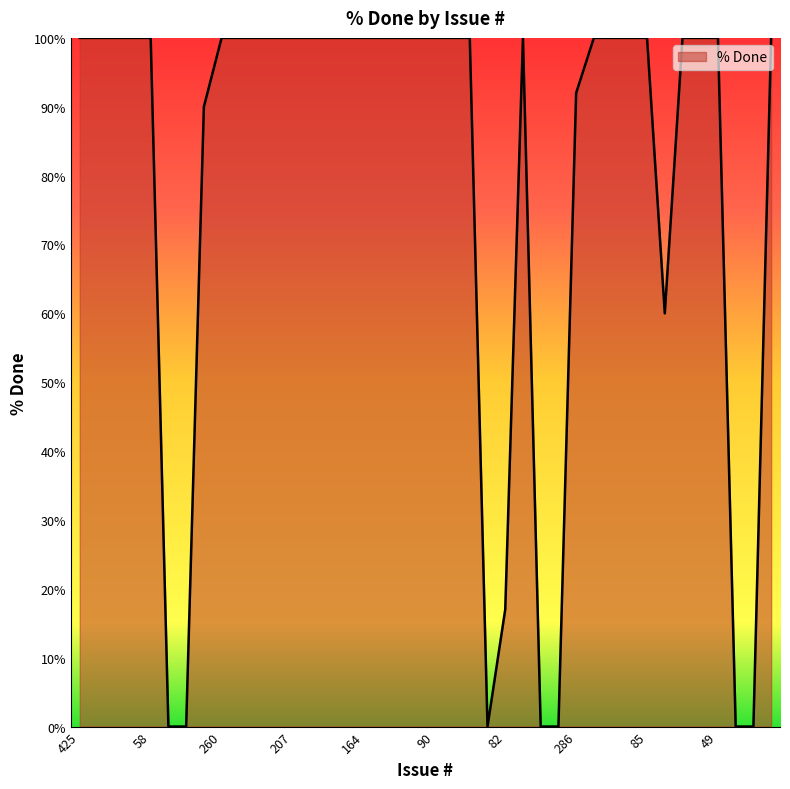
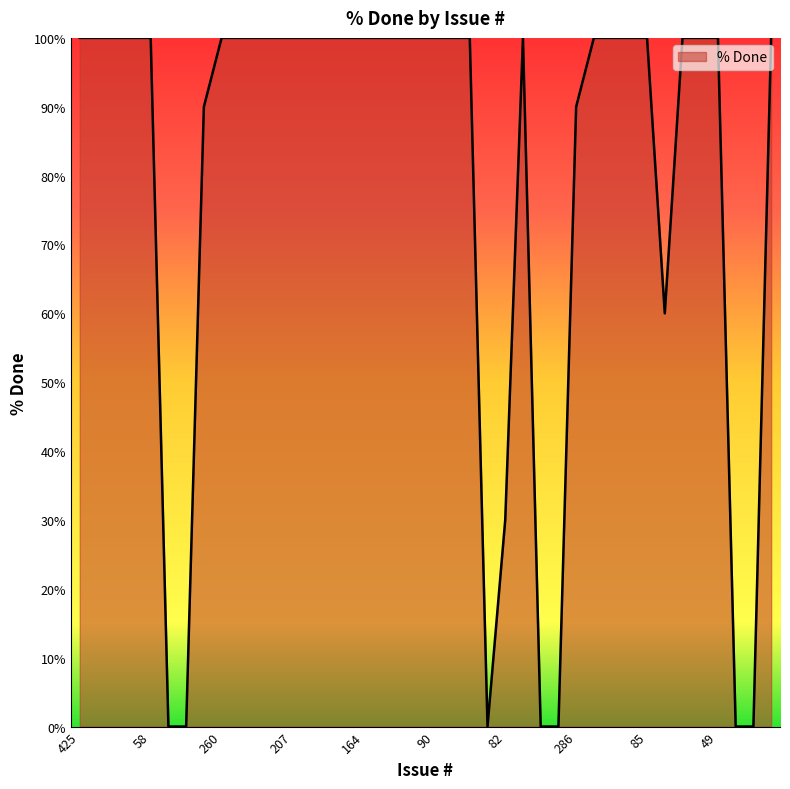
  {
    "425": "100%",
    "58": "100%",
    "260": "100%",
    "207": "100%",
    "164": "100%",
    "90": "100%",
-   "82": "17%",
-   "286": "92%",
+   "82": "30%",
+   "286": "90%",
    "85": "100%",
    "49": "100%"
  }
